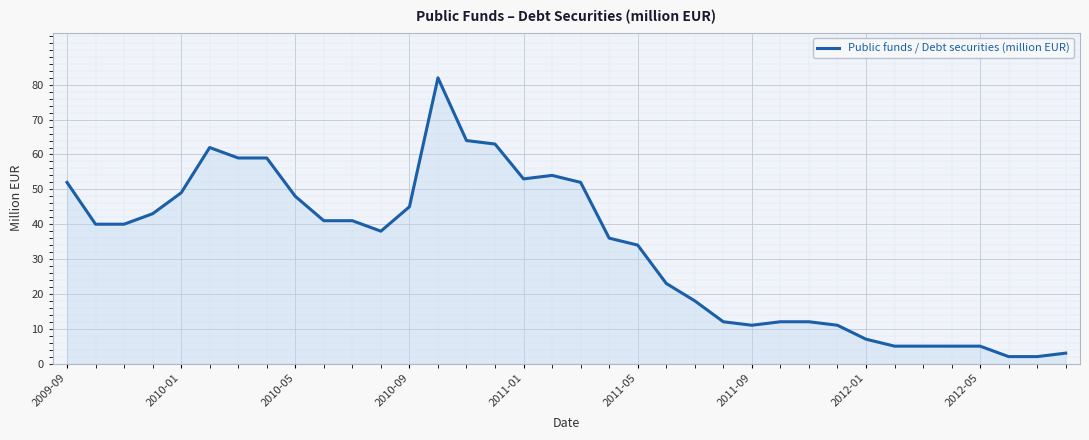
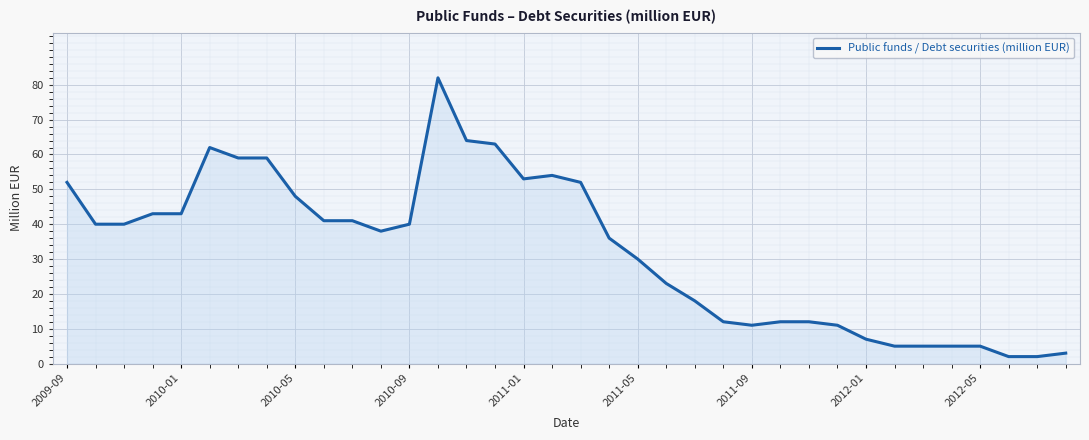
  {
    "2009-09": 52,
-   "2010-01": 49,
+   "2010-01": 43,
    "2010-05": 48,
-   "2010-09": 45,
+   "2010-09": 40,
    "2011-01": 53,
-   "2011-05": 34,
+   "2011-05": 30,
    "2011-09": 11,
    "2012-01": 7,
    "2012-05": 5
  }
